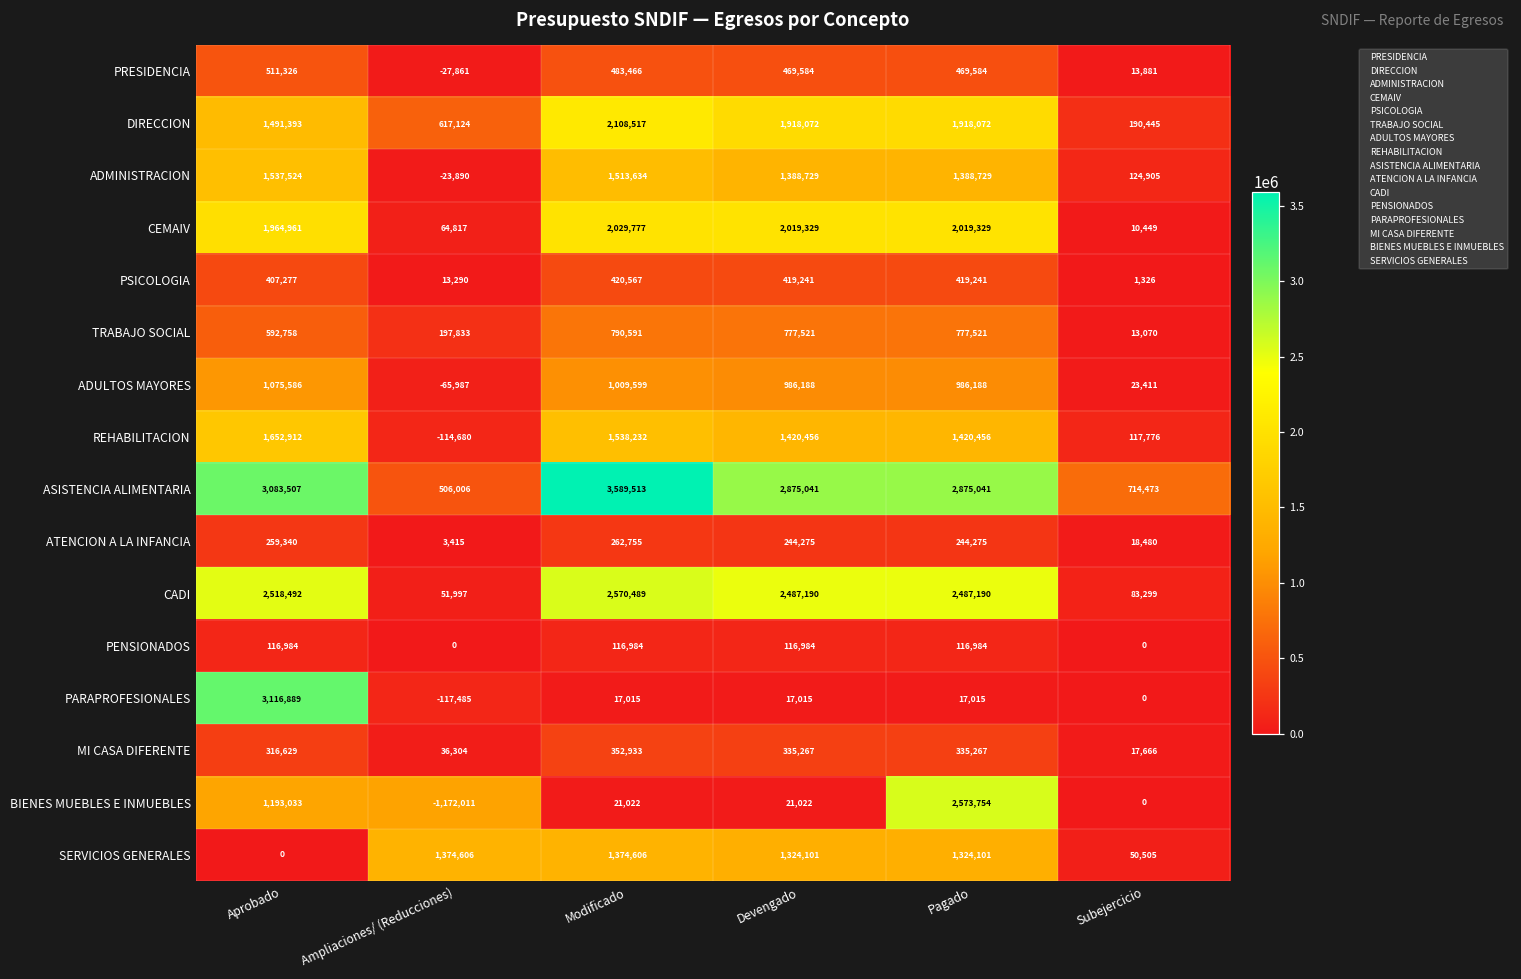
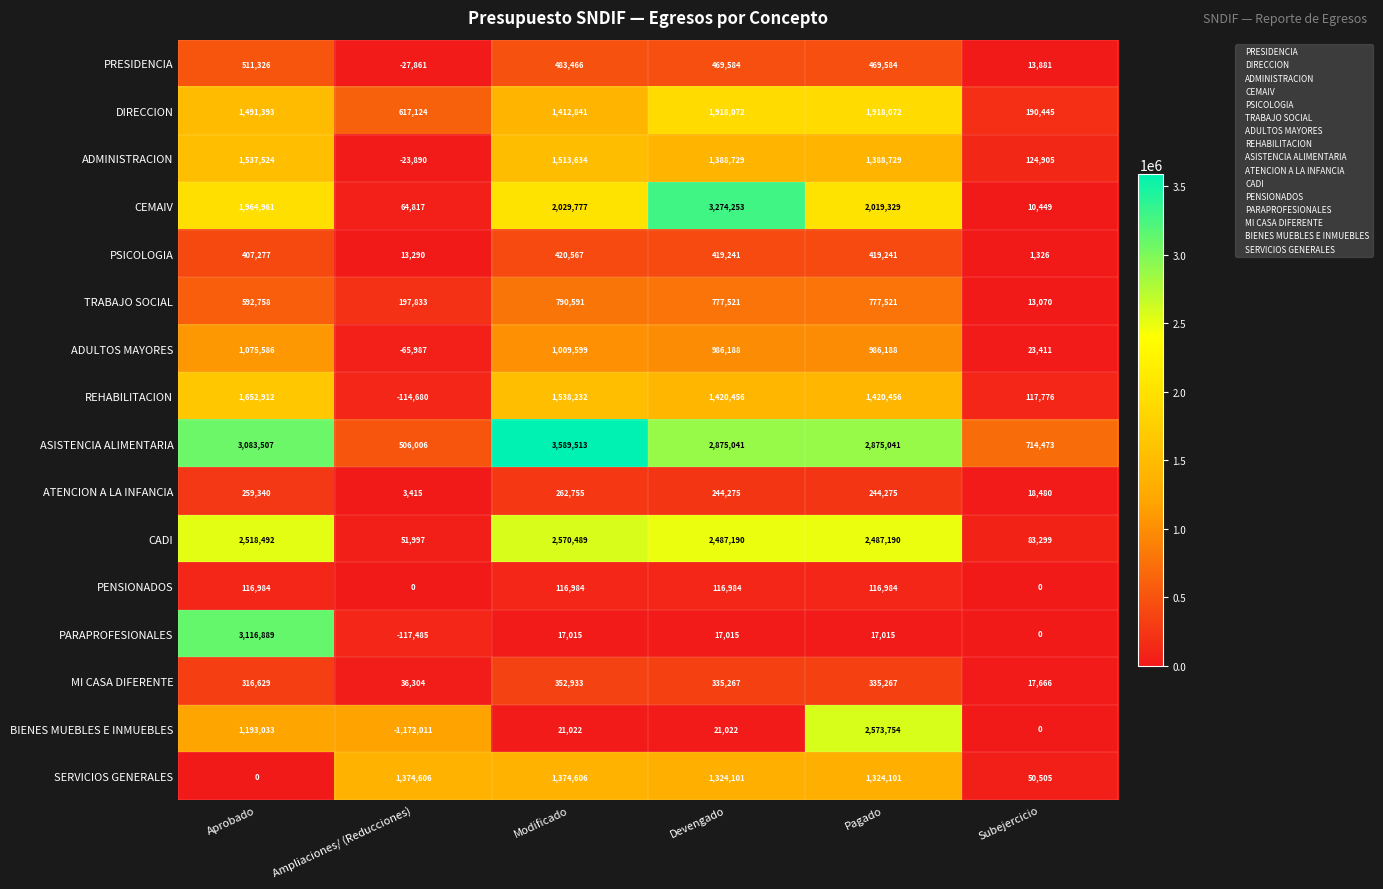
  {
    "PRESIDENCIA": {
      "Aprobado": "511,326",
      "Ampliaciones/ (Reducciones)": "-27,861",
      "Modificado": "483,466",
      "Devengado": "469,584",
      "Pagado": "469,584",
      "Subejercicio": "13,881"
    },
    "DIRECCION": {
      "Aprobado": "1,491,393",
      "Ampliaciones/ (Reducciones)": "617,124",
-     "Modificado": "2,108,517",
+     "Modificado": "1,412,841",
      "Devengado": "1,918,072",
      "Pagado": "1,918,072",
      "Subejercicio": "190,445"
    },
    "ADMINISTRACION": {
      "Aprobado": "1,537,524",
      "Ampliaciones/ (Reducciones)": "-23,890",
      "Modificado": "1,513,634",
      "Devengado": "1,388,729",
      "Pagado": "1,388,729",
      "Subejercicio": "124,905"
    },
    "CEMAIV": {
      "Aprobado": "1,964,961",
      "Ampliaciones/ (Reducciones)": "64,817",
      "Modificado": "2,029,777",
-     "Devengado": "2,019,329",
+     "Devengado": "3,274,253",
      "Pagado": "2,019,329",
      "Subejercicio": "10,449"
    },
    "PSICOLOGIA": {
      "Aprobado": "407,277",
      "Ampliaciones/ (Reducciones)": "13,290",
      "Modificado": "420,567",
      "Devengado": "419,241",
      "Pagado": "419,241",
      "Subejercicio": "1,326"
    },
    "TRABAJO SOCIAL": {
      "Aprobado": "592,758",
      "Ampliaciones/ (Reducciones)": "197,833",
      "Modificado": "790,591",
      "Devengado": "777,521",
      "Pagado": "777,521",
      "Subejercicio": "13,070"
    },
    "ADULTOS MAYORES": {
      "Aprobado": "1,075,586",
      "Ampliaciones/ (Reducciones)": "-65,987",
      "Modificado": "1,009,599",
      "Devengado": "986,188",
      "Pagado": "986,188",
      "Subejercicio": "23,411"
    },
    "REHABILITACION": {
      "Aprobado": "1,652,912",
      "Ampliaciones/ (Reducciones)": "-114,680",
      "Modificado": "1,538,232",
      "Devengado": "1,420,456",
      "Pagado": "1,420,456",
      "Subejercicio": "117,776"
    },
    "ASISTENCIA ALIMENTARIA": {
      "Aprobado": "3,083,507",
      "Ampliaciones/ (Reducciones)": "506,006",
      "Modificado": "3,589,513",
      "Devengado": "2,875,041",
      "Pagado": "2,875,041",
      "Subejercicio": "714,473"
    },
    "ATENCION A LA INFANCIA": {
      "Aprobado": "259,340",
      "Ampliaciones/ (Reducciones)": "3,415",
      "Modificado": "262,755",
      "Devengado": "244,275",
      "Pagado": "244,275",
      "Subejercicio": "18,480"
    },
    "CADI": {
      "Aprobado": "2,518,492",
      "Ampliaciones/ (Reducciones)": "51,997",
      "Modificado": "2,570,489",
      "Devengado": "2,487,190",
      "Pagado": "2,487,190",
      "Subejercicio": "83,299"
    },
    "PENSIONADOS": {
      "Aprobado": "116,984",
      "Ampliaciones/ (Reducciones)": "0",
      "Modificado": "116,984",
      "Devengado": "116,984",
      "Pagado": "116,984",
      "Subejercicio": "0"
    },
    "PARAPROFESIONALES": {
      "Aprobado": "3,116,889",
      "Ampliaciones/ (Reducciones)": "-117,485",
      "Modificado": "17,015",
      "Devengado": "17,015",
      "Pagado": "17,015",
      "Subejercicio": "0"
    },
    "MI CASA DIFERENTE": {
      "Aprobado": "316,629",
      "Ampliaciones/ (Reducciones)": "36,304",
      "Modificado": "352,933",
      "Devengado": "335,267",
      "Pagado": "335,267",
      "Subejercicio": "17,666"
    },
    "BIENES MUEBLES E INMUEBLES": {
      "Aprobado": "1,193,033",
      "Ampliaciones/ (Reducciones)": "-1,172,011",
      "Modificado": "21,022",
      "Devengado": "21,022",
      "Pagado": "2,573,754",
      "Subejercicio": "0"
    },
    "SERVICIOS GENERALES": {
      "Aprobado": "0",
      "Ampliaciones/ (Reducciones)": "1,374,606",
      "Modificado": "1,374,606",
      "Devengado": "1,324,101",
      "Pagado": "1,324,101",
      "Subejercicio": "50,505"
    }
  }
